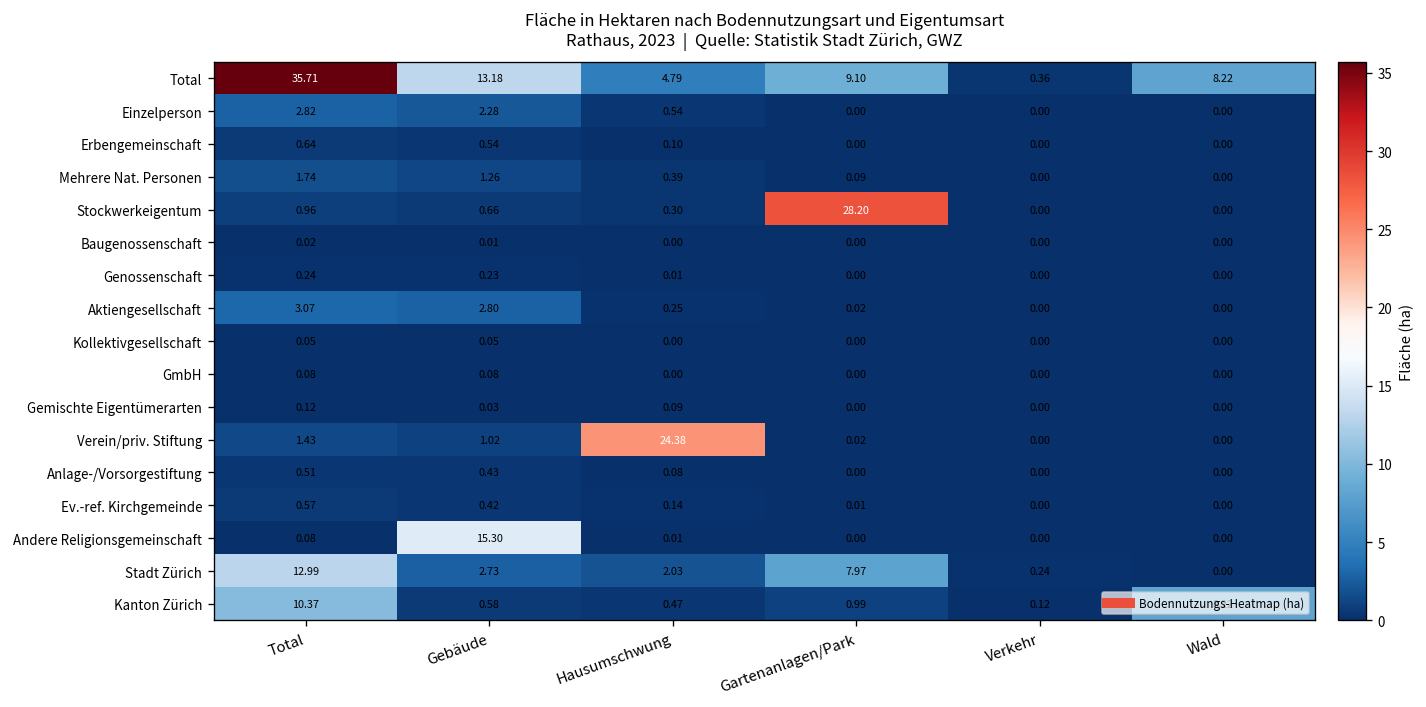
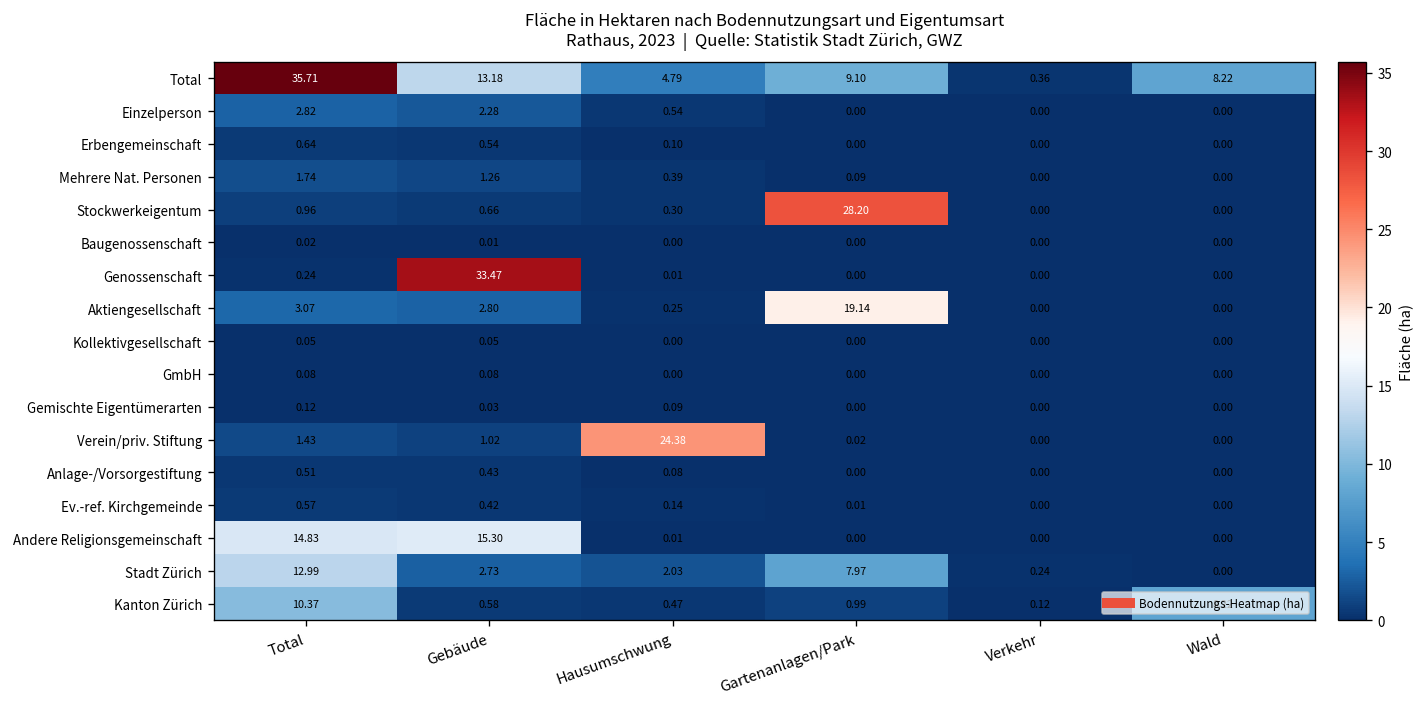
  {
    "Total": {
      "Total": 35.71,
      "Gebäude": 13.18,
      "Hausumschwung": 4.79,
      "Gartenanlagen/Park": 9.10,
      "Verkehr": 0.36,
      "Wald": 8.22
    },
    "Einzelperson": {
      "Total": 2.82,
      "Gebäude": 2.28,
      "Hausumschwung": 0.54,
      "Gartenanlagen/Park": 0.00,
      "Verkehr": 0.00,
      "Wald": 0.00
    },
    "Erbengemeinschaft": {
      "Total": 0.64,
      "Gebäude": 0.54,
      "Hausumschwung": 0.10,
      "Gartenanlagen/Park": 0.00,
      "Verkehr": 0.00,
      "Wald": 0.00
    },
    "Mehrere Nat. Personen": {
      "Total": 1.74,
      "Gebäude": 1.26,
      "Hausumschwung": 0.39,
      "Gartenanlagen/Park": 0.09,
      "Verkehr": 0.00,
      "Wald": 0.00
    },
    "Stockwerkeigentum": {
      "Total": 0.96,
      "Gebäude": 0.66,
      "Hausumschwung": 0.30,
      "Gartenanlagen/Park": 28.20,
      "Verkehr": 0.00,
      "Wald": 0.00
    },
    "Baugenossenschaft": {
      "Total": 0.02,
      "Gebäude": 0.01,
      "Hausumschwung": 0.00,
      "Gartenanlagen/Park": 0.00,
      "Verkehr": 0.00,
      "Wald": 0.00
    },
    "Genossenschaft": {
      "Total": 0.24,
-     "Gebäude": 0.23,
+     "Gebäude": 33.47,
      "Hausumschwung": 0.01,
      "Gartenanlagen/Park": 0.00,
      "Verkehr": 0.00,
      "Wald": 0.00
    },
    "Aktiengesellschaft": {
      "Total": 3.07,
      "Gebäude": 2.80,
      "Hausumschwung": 0.25,
-     "Gartenanlagen/Park": 0.02,
+     "Gartenanlagen/Park": 19.14,
      "Verkehr": 0.00,
      "Wald": 0.00
    },
    "Kollektivgesellschaft": {
      "Total": 0.05,
      "Gebäude": 0.05,
      "Hausumschwung": 0.00,
      "Gartenanlagen/Park": 0.00,
      "Verkehr": 0.00,
      "Wald": 0.00
    },
    "GmbH": {
      "Total": 0.08,
      "Gebäude": 0.08,
      "Hausumschwung": 0.00,
      "Gartenanlagen/Park": 0.00,
      "Verkehr": 0.00,
      "Wald": 0.00
    },
    "Gemischte Eigentümerarten": {
      "Total": 0.12,
      "Gebäude": 0.03,
      "Hausumschwung": 0.09,
      "Gartenanlagen/Park": 0.00,
      "Verkehr": 0.00,
      "Wald": 0.00
    },
    "Verein/priv. Stiftung": {
      "Total": 1.43,
      "Gebäude": 1.02,
      "Hausumschwung": 24.38,
      "Gartenanlagen/Park": 0.02,
      "Verkehr": 0.00,
      "Wald": 0.00
    },
    "Anlage-/Vorsorgestiftung": {
      "Total": 0.51,
      "Gebäude": 0.43,
      "Hausumschwung": 0.08,
      "Gartenanlagen/Park": 0.00,
      "Verkehr": 0.00,
      "Wald": 0.00
    },
    "Ev.-ref. Kirchgemeinde": {
      "Total": 0.57,
      "Gebäude": 0.42,
      "Hausumschwung": 0.14,
      "Gartenanlagen/Park": 0.01,
      "Verkehr": 0.00,
      "Wald": 0.00
    },
    "Andere Religionsgemeinschaft": {
-     "Total": 0.08,
+     "Total": 14.83,
      "Gebäude": 15.30,
      "Hausumschwung": 0.01,
      "Gartenanlagen/Park": 0.00,
      "Verkehr": 0.00,
      "Wald": 0.00
    },
    "Stadt Zürich": {
      "Total": 12.99,
      "Gebäude": 2.73,
      "Hausumschwung": 2.03,
      "Gartenanlagen/Park": 7.97,
      "Verkehr": 0.24,
      "Wald": 0.00
    },
    "Kanton Zürich": {
      "Total": 10.37,
      "Gebäude": 0.58,
      "Hausumschwung": 0.47,
      "Gartenanlagen/Park": 0.99,
      "Verkehr": 0.12
    }
  }
